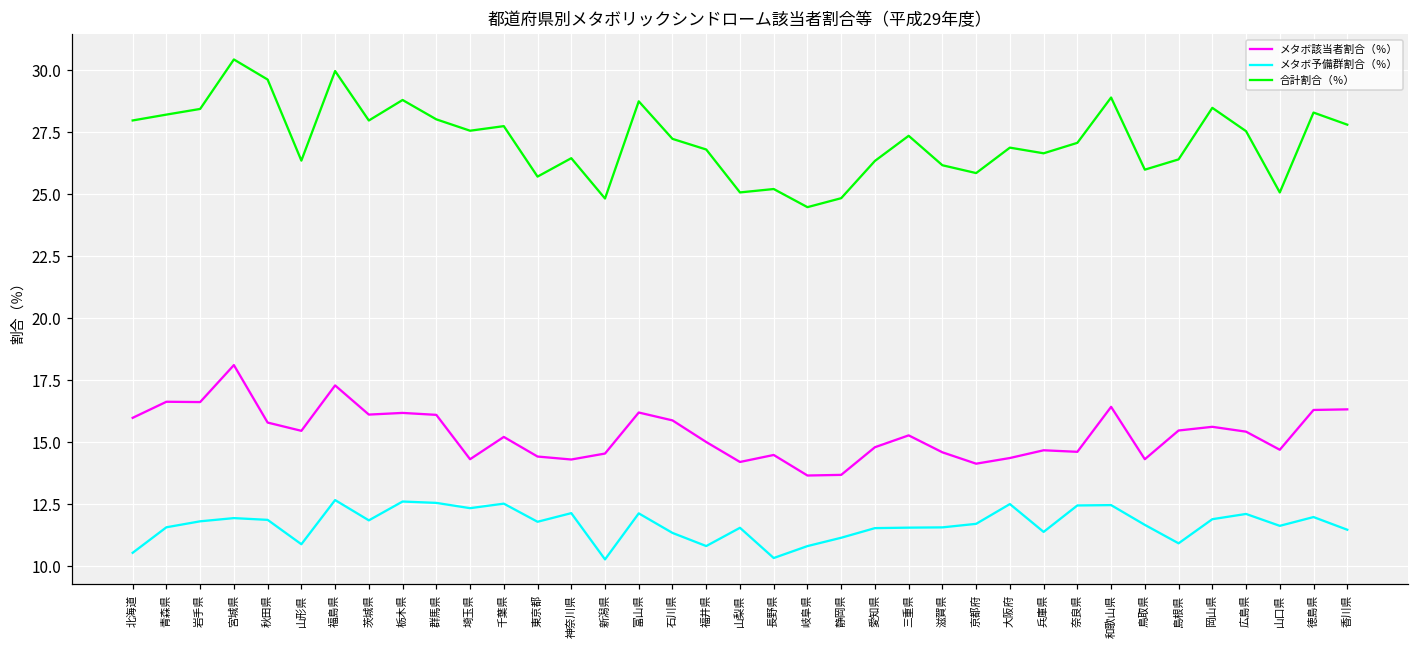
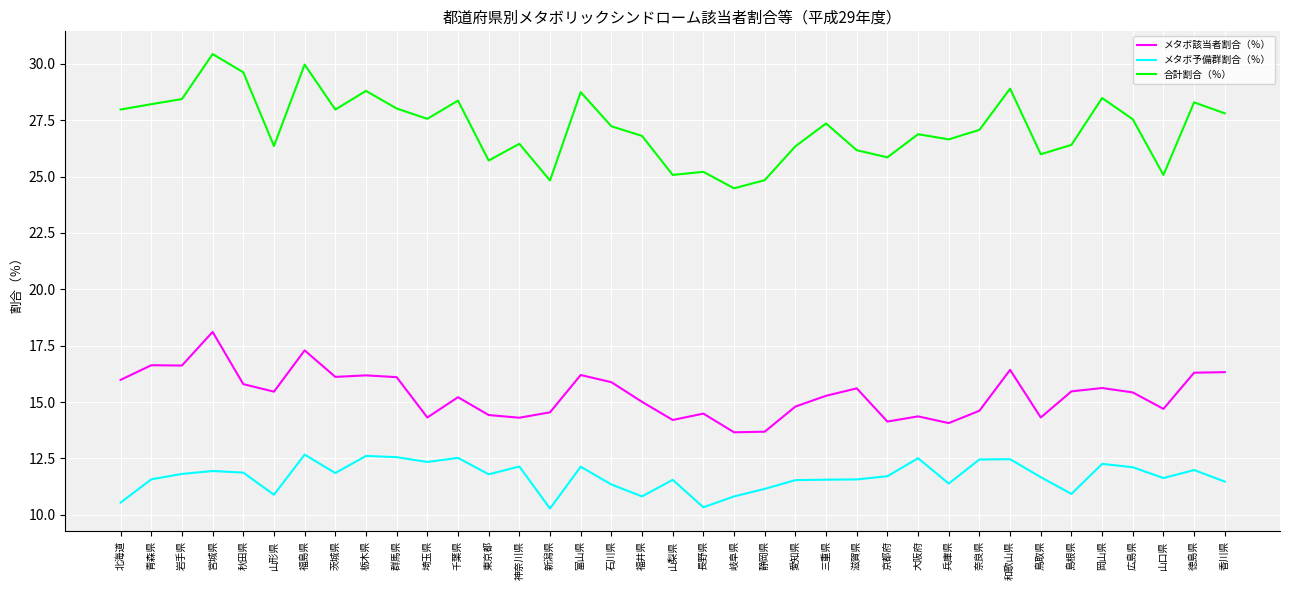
  {
    "メタボ該当者割合（％）": {
      "北海道": 16.0,
      "青森県": 16.6,
      "岩手県": 16.6,
      "宮城県": 18.1,
      "秋田県": 15.8,
      "山形県": 15.5,
      "福島県": 17.3,
      "茨城県": 16.1,
      "栃木県": 16.2,
      "群馬県": 16.1,
      "埼玉県": 14.3,
      "千葉県": 15.2,
      "東京都": 14.4,
      "神奈川県": 14.3,
      "新潟県": 14.5,
      "富山県": 16.2,
      "石川県": 15.9,
      "福井県": 15.0,
      "山梨県": 14.2,
      "長野県": 14.5,
      "岐阜県": 13.7,
      "静岡県": 13.7,
      "愛知県": 14.8,
      "三重県": 15.3,
-     "滋賀県": 14.6,
+     "滋賀県": 15.6,
      "京都府": 14.1,
      "大阪府": 14.4,
-     "兵庫県": 14.7,
+     "兵庫県": 14.1,
      "奈良県": 14.6,
      "和歌山県": 16.4,
      "鳥取県": 14.3,
      "島根県": 15.5,
      "岡山県": 15.6,
      "広島県": 15.4,
      "山口県": 14.7,
      "徳島県": 16.3,
      "香川県": 16.3
    },
    "メタボ予備群割合（％）": {
      "北海道": 10.5,
      "青森県": 11.6,
      "岩手県": 11.8,
      "宮城県": 11.9,
      "秋田県": 11.9,
      "山形県": 10.9,
      "福島県": 12.7,
      "茨城県": 11.9,
      "栃木県": 12.6,
      "群馬県": 12.6,
      "埼玉県": 12.3,
      "千葉県": 12.5,
      "東京都": 11.8,
      "神奈川県": 12.1,
      "新潟県": 10.3,
      "富山県": 12.1,
      "石川県": 11.3,
      "福井県": 10.8,
      "山梨県": 11.6,
      "長野県": 10.3,
      "岐阜県": 10.8,
      "静岡県": 11.2,
      "愛知県": 11.5,
      "三重県": 11.6,
      "滋賀県": 11.6,
      "京都府": 11.7,
      "大阪府": 12.5,
      "兵庫県": 11.4,
      "奈良県": 12.5,
      "和歌山県": 12.5,
      "鳥取県": 11.7,
      "島根県": 10.9,
-     "岡山県": 11.9,
+     "岡山県": 12.3,
      "広島県": 12.1,
      "山口県": 11.6,
      "徳島県": 12.0,
      "香川県": 11.5
    },
    "合計割合（％）": {
      "北海道": 28.0,
      "青森県": 28.2,
      "岩手県": 28.4,
      "宮城県": 30.4,
      "秋田県": 29.6,
      "山形県": 26.4,
      "福島県": 30.0,
      "茨城県": 28.0,
      "栃木県": 28.8,
      "群馬県": 28.0,
      "埼玉県": 27.6,
-     "千葉県": 27.7,
+     "千葉県": 28.4,
      "東京都": 25.7,
      "神奈川県": 26.5,
      "新潟県": 24.8,
      "富山県": 28.7,
      "石川県": 27.2,
      "福井県": 26.8,
      "山梨県": 25.1,
      "長野県": 25.2,
      "岐阜県": 24.5,
      "静岡県": 24.8,
      "愛知県": 26.3,
      "三重県": 27.4,
      "滋賀県": 26.2,
      "京都府": 25.9,
      "大阪府": 26.9,
      "兵庫県": 26.7,
      "奈良県": 27.1,
      "和歌山県": 28.9,
      "鳥取県": 26.0,
      "島根県": 26.4,
      "岡山県": 28.5,
      "広島県": 27.5,
      "山口県": 25.1,
      "徳島県": 28.3,
      "香川県": 27.8
    }
  }
